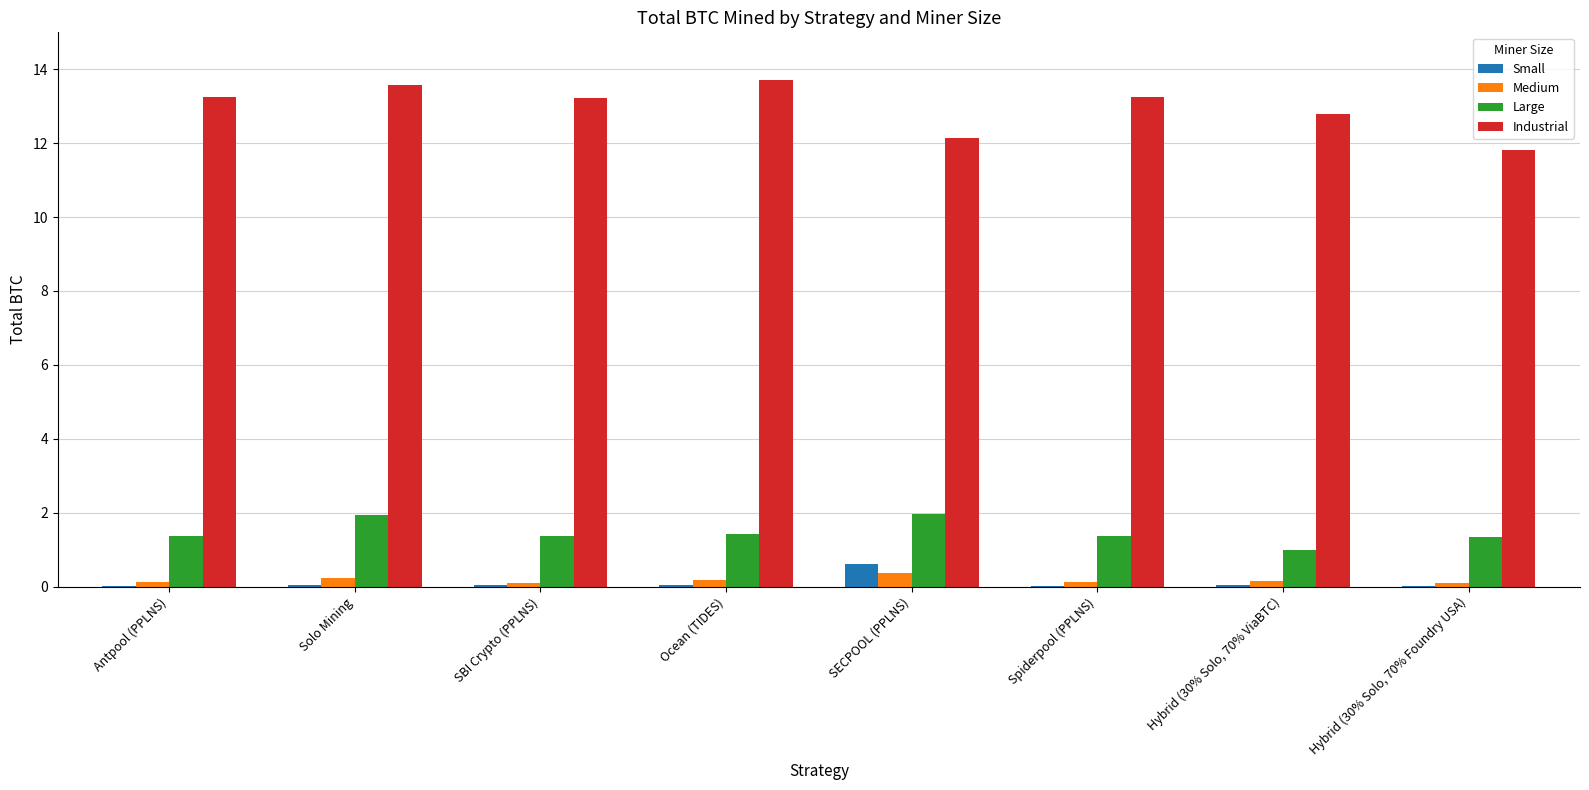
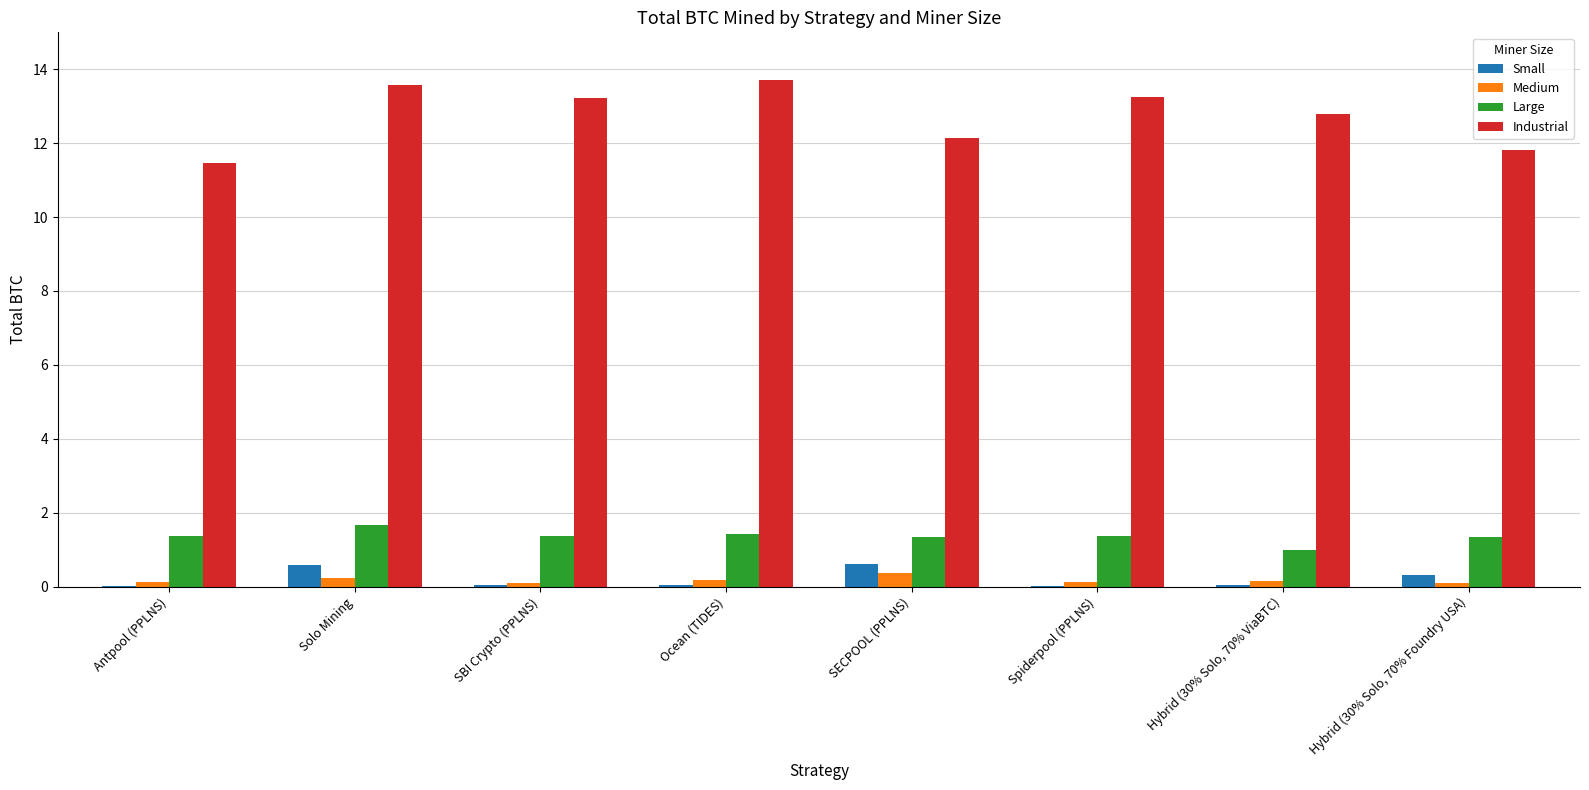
  {
    "Small": {
-     "Solo Mining": 0.1,
+     "Solo Mining": 0.6,
      "SECPOOL (PPLNS)": 0.6,
-     "Hybrid (30% Solo, 70% Foundry USA)": 0.0
+     "Hybrid (30% Solo, 70% Foundry USA)": 0.3
    },
    "Medium": {
      "Antpool (PPLNS)": 0.1,
      "Solo Mining": 0.2,
      "SBI Crypto (PPLNS)": 0.1,
      "Ocean (TIDES)": 0.2,
      "SECPOOL (PPLNS)": 0.4,
      "Spiderpool (PPLNS)": 0.1,
      "Hybrid (30% Solo, 70% ViaBTC)": 0.2,
      "Hybrid (30% Solo, 70% Foundry USA)": 0.1
    },
    "Large": {
      "Antpool (PPLNS)": 1.4,
-     "Solo Mining": 1.9,
+     "Solo Mining": 1.7,
      "SBI Crypto (PPLNS)": 1.4,
      "Ocean (TIDES)": 1.4,
-     "SECPOOL (PPLNS)": 2.0,
+     "SECPOOL (PPLNS)": 1.4,
      "Spiderpool (PPLNS)": 1.4,
      "Hybrid (30% Solo, 70% ViaBTC)": 1.0,
      "Hybrid (30% Solo, 70% Foundry USA)": 1.3
    },
    "Industrial": {
-     "Antpool (PPLNS)": 13.3,
+     "Antpool (PPLNS)": 11.5,
      "Solo Mining": 13.6,
      "SBI Crypto (PPLNS)": 13.2,
      "Ocean (TIDES)": 13.7,
      "SECPOOL (PPLNS)": 12.1,
      "Spiderpool (PPLNS)": 13.3,
      "Hybrid (30% Solo, 70% ViaBTC)": 12.8,
      "Hybrid (30% Solo, 70% Foundry USA)": 11.8
    }
  }
